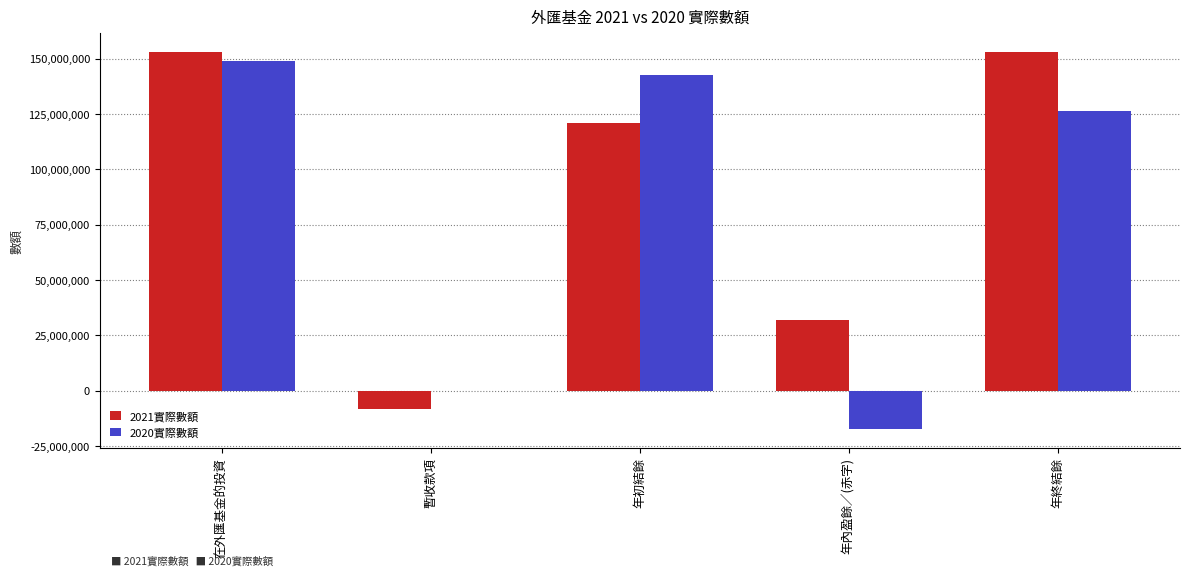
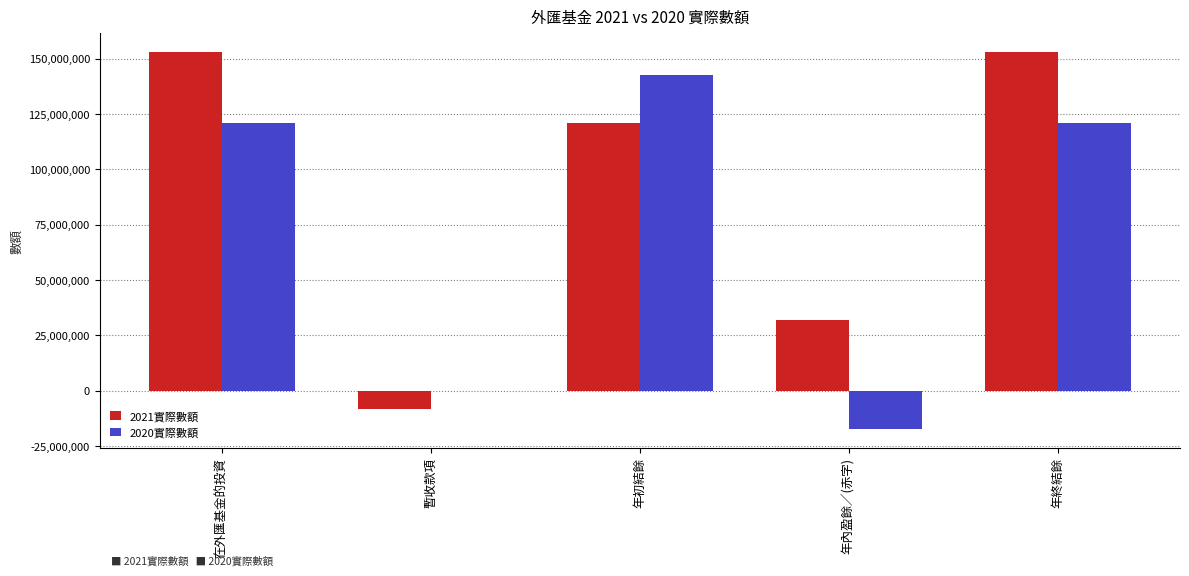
  {
    "2021實際數額": {
      "在外匯基金的投資": "153,000,000",
      "暫收款項": "-8,000,000",
      "年初結餘": "121,000,000",
      "年內盈餘／(赤字)": "32,000,000",
      "年終結餘": "153,000,000"
    },
    "2020實際數額": {
-     "在外匯基金的投資": "149,000,000",
+     "在外匯基金的投資": "121,000,000",
      "年初結餘": "142,000,000",
      "年內盈餘／(赤字)": "-17,000,000",
-     "年終結餘": "126,000,000"
+     "年終結餘": "121,000,000"
    }
  }
